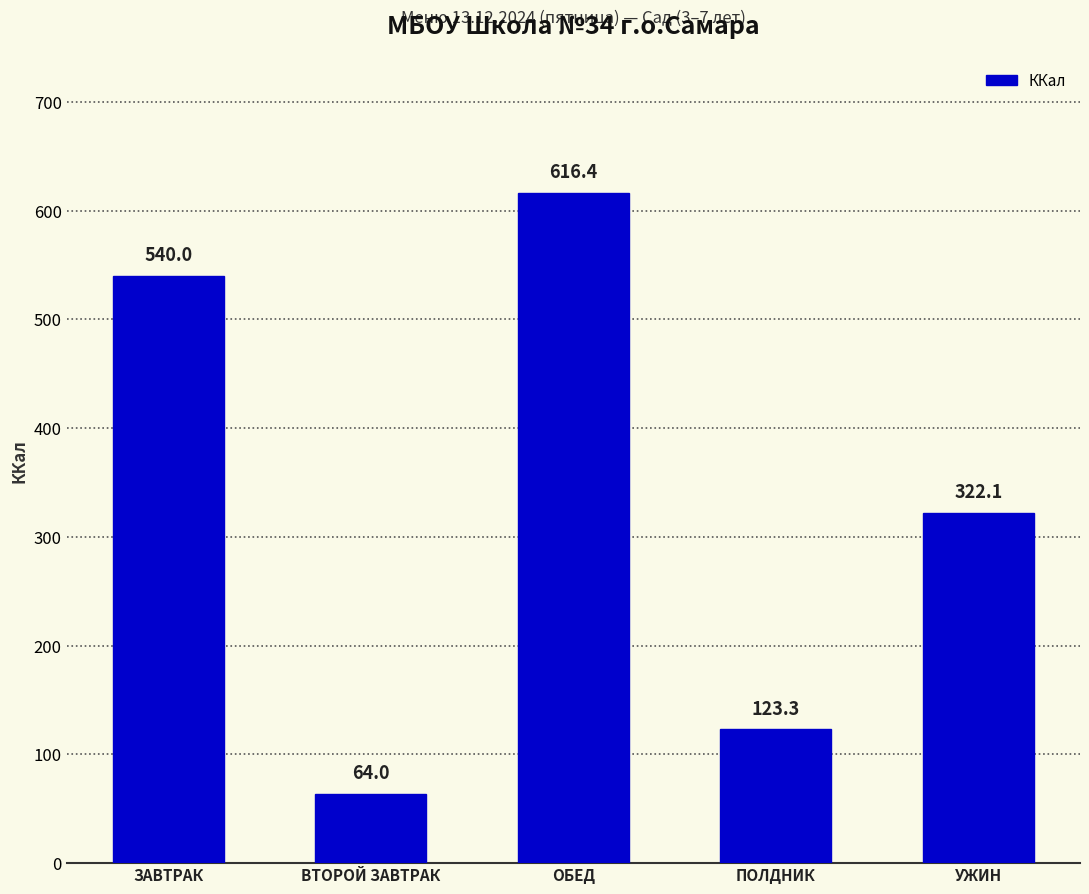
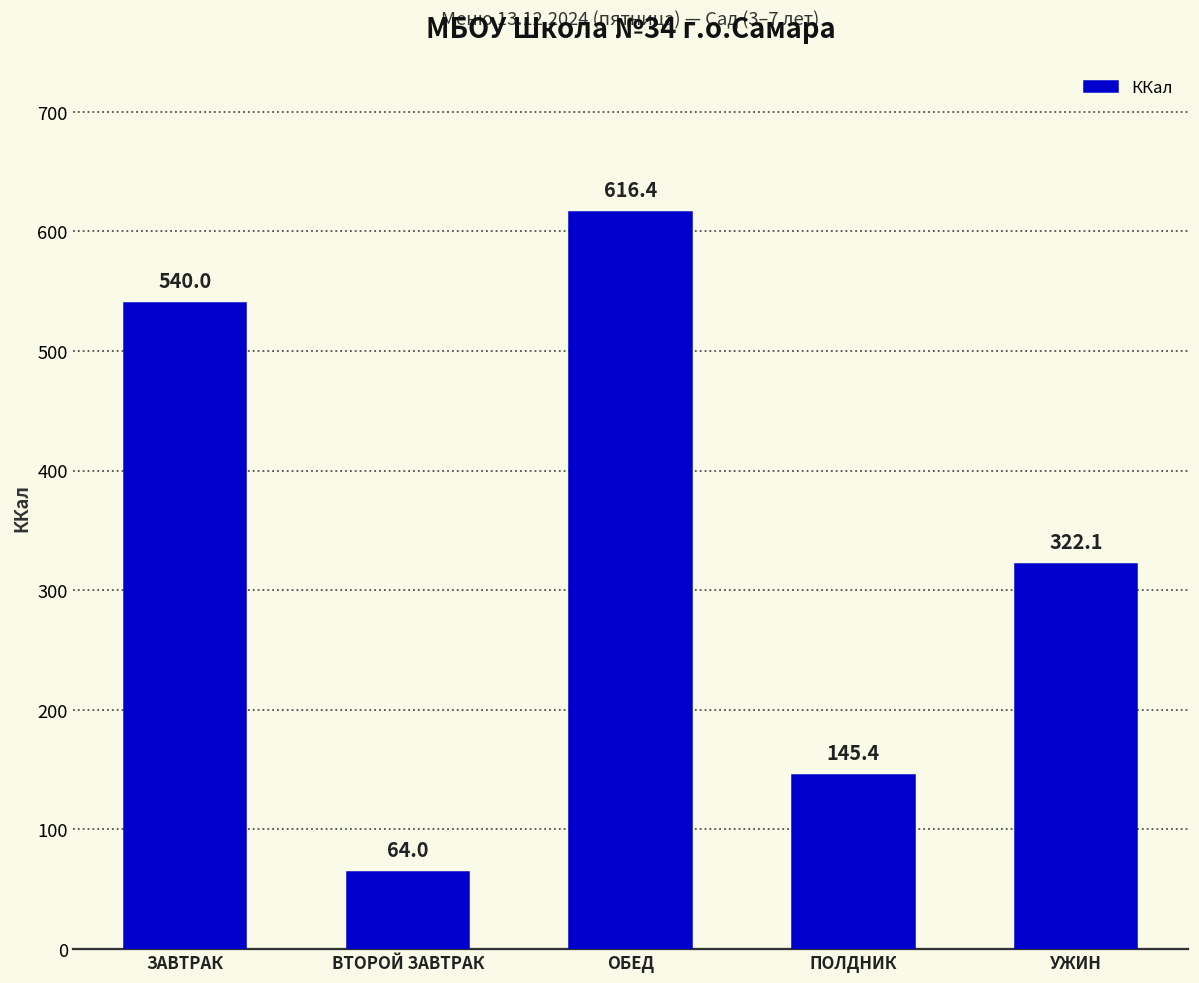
  {
    "ЗАВТРАК": 540.0,
    "ВТОРОЙ ЗАВТРАК": 64.0,
    "ОБЕД": 616.4,
-   "ПОЛДНИК": 123.3,
+   "ПОЛДНИК": 145.4,
    "УЖИН": 322.1
  }
